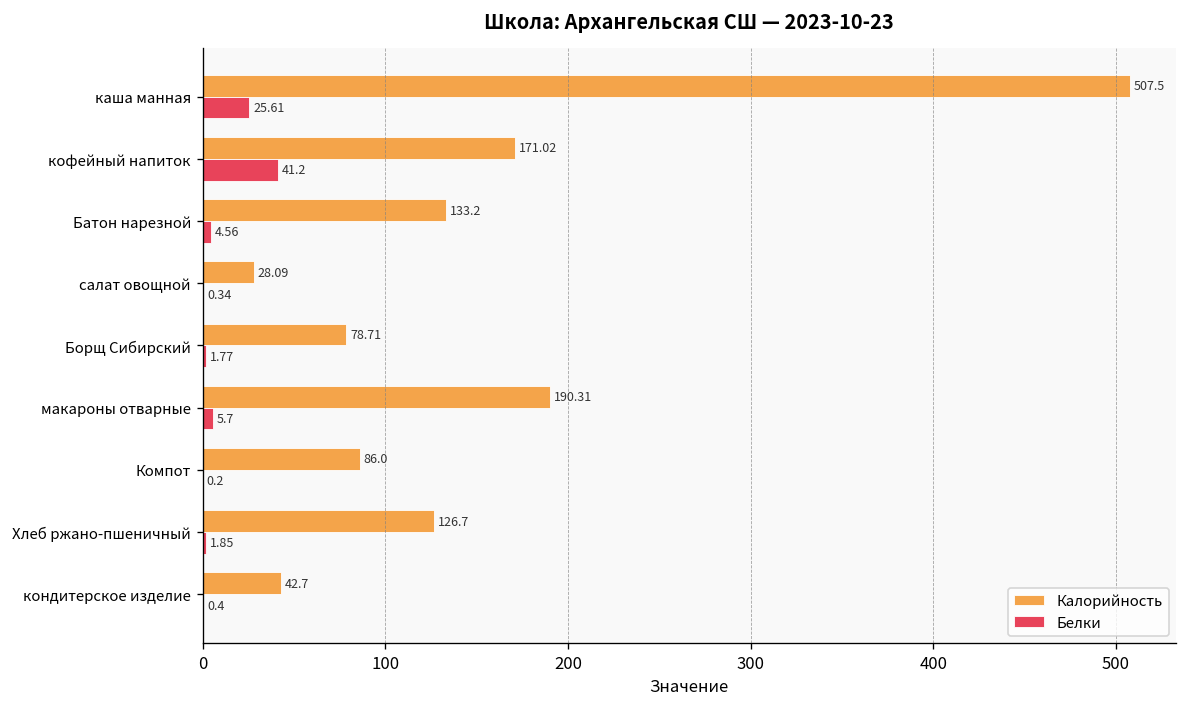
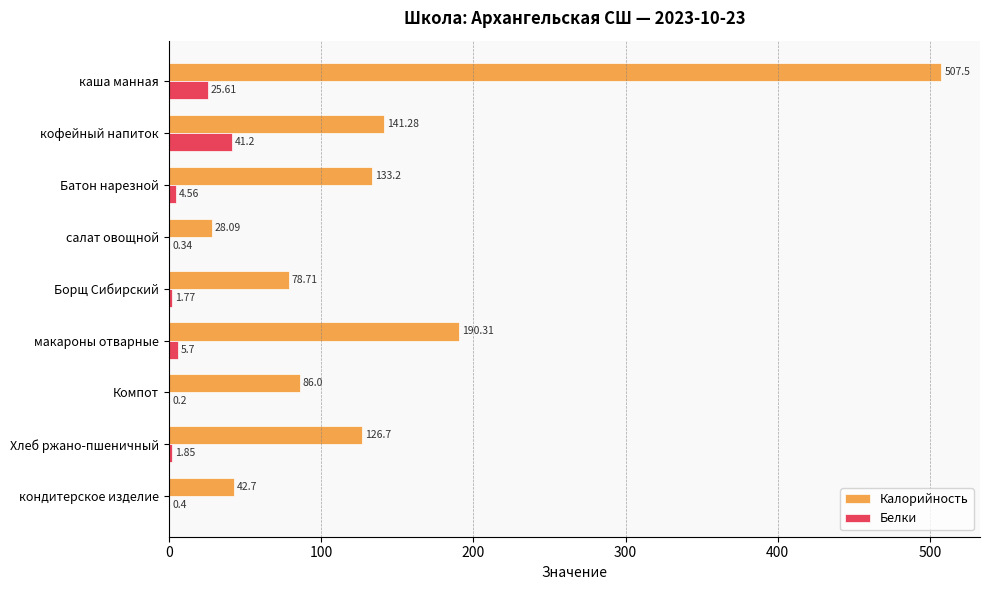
  {
    "Калорийность": {
      "каша манная": 507.5,
-     "кофейный напиток": 171.02,
+     "кофейный напиток": 141.28,
      "Батон нарезной": 133.2,
      "салат овощной": 28.09,
      "Борщ Сибирский": 78.71,
      "макароны отварные": 190.31,
      "Компот": 86.0,
      "Хлеб ржано-пшеничный": 126.7,
      "кондитерское изделие": 42.7
    },
    "Белки": {
      "каша манная": 25.61,
      "кофейный напиток": 41.2,
      "Батон нарезной": 4.56,
      "салат овощной": 0.34,
      "Борщ Сибирский": 1.77,
      "макароны отварные": 5.7,
      "Компот": 0.2,
      "Хлеб ржано-пшеничный": 1.85,
      "кондитерское изделие": 0.4
    }
  }
